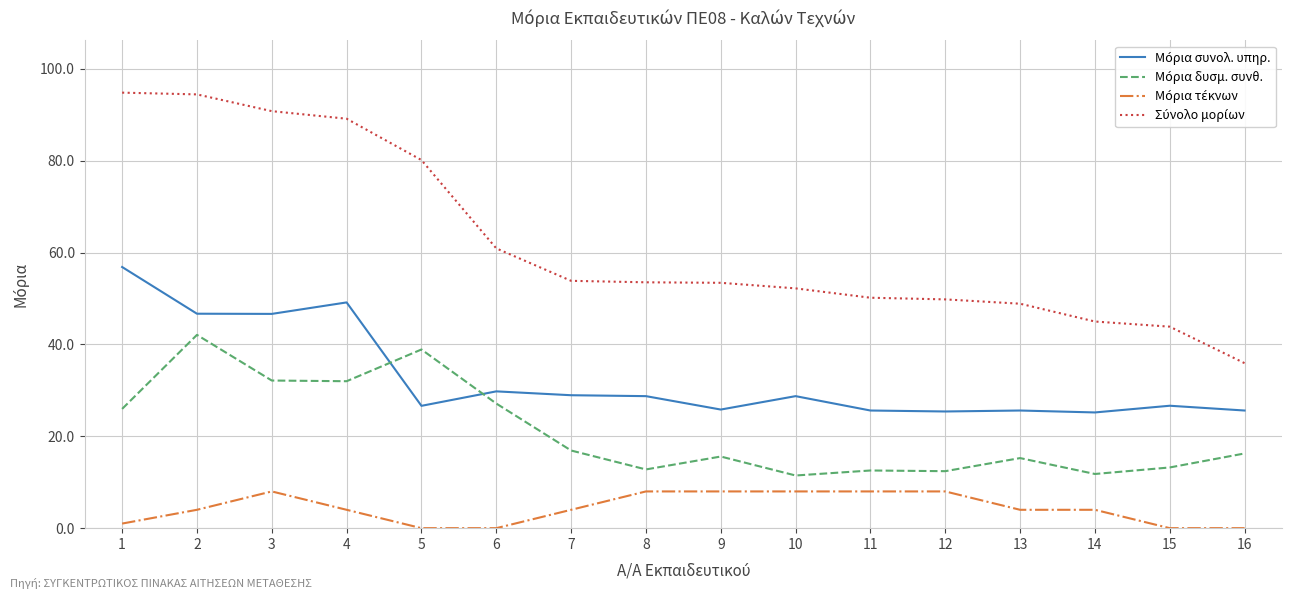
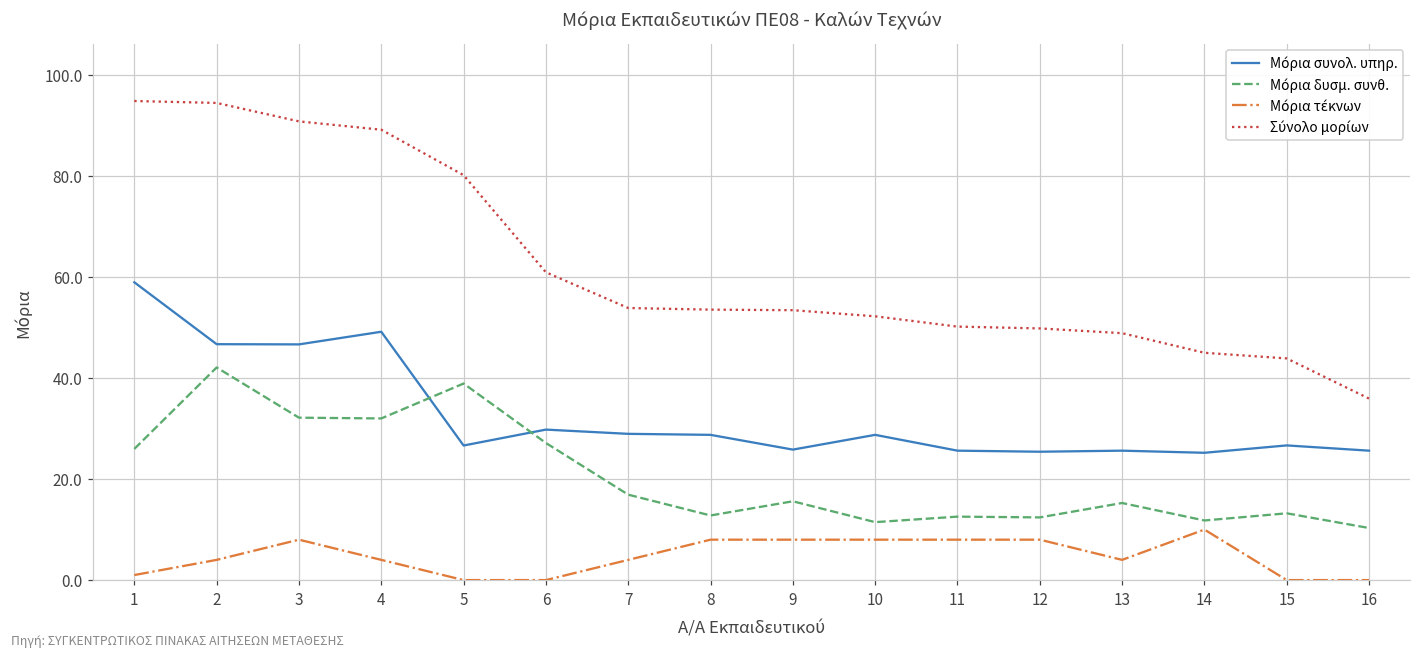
  {
    "Μόρια συνολ. υπηρ.": {
-     "1": 57,
+     "1": 59,
      "2": 47,
      "3": 47,
      "4": 49,
      "5": 27,
      "6": 30,
      "7": 29,
      "8": 29,
      "9": 26,
      "10": 29,
      "11": 26,
      "12": 25,
      "13": 26,
      "14": 25,
      "15": 27,
      "16": 26
    },
    "Μόρια δυσμ. συνθ.": {
      "1": 26,
      "2": 42,
      "3": 32,
      "4": 32,
      "5": 39,
      "6": 27,
      "7": 17,
      "8": 13,
      "9": 16,
      "10": 11,
      "11": 13,
      "12": 12,
      "13": 15,
      "14": 12,
      "15": 13,
-     "16": 16
+     "16": 10
    },
    "Μόρια τέκνων": {
      "1": 1,
      "2": 4,
      "3": 8,
      "4": 4,
      "5": 0,
      "6": 0,
      "7": 4,
      "8": 8,
      "9": 8,
      "10": 8,
      "11": 8,
      "12": 8,
      "13": 4,
-     "14": 4,
+     "14": 10,
      "15": 0,
      "16": 0
    },
    "Σύνολο μορίων": {
      "1": 95,
      "2": 94,
      "3": 91,
      "4": 89,
      "5": 80,
      "6": 61,
      "7": 54,
      "8": 54,
      "9": 53,
      "10": 52,
      "11": 50,
      "12": 50,
      "13": 49,
      "14": 45,
      "15": 44,
      "16": 36
    }
  }
